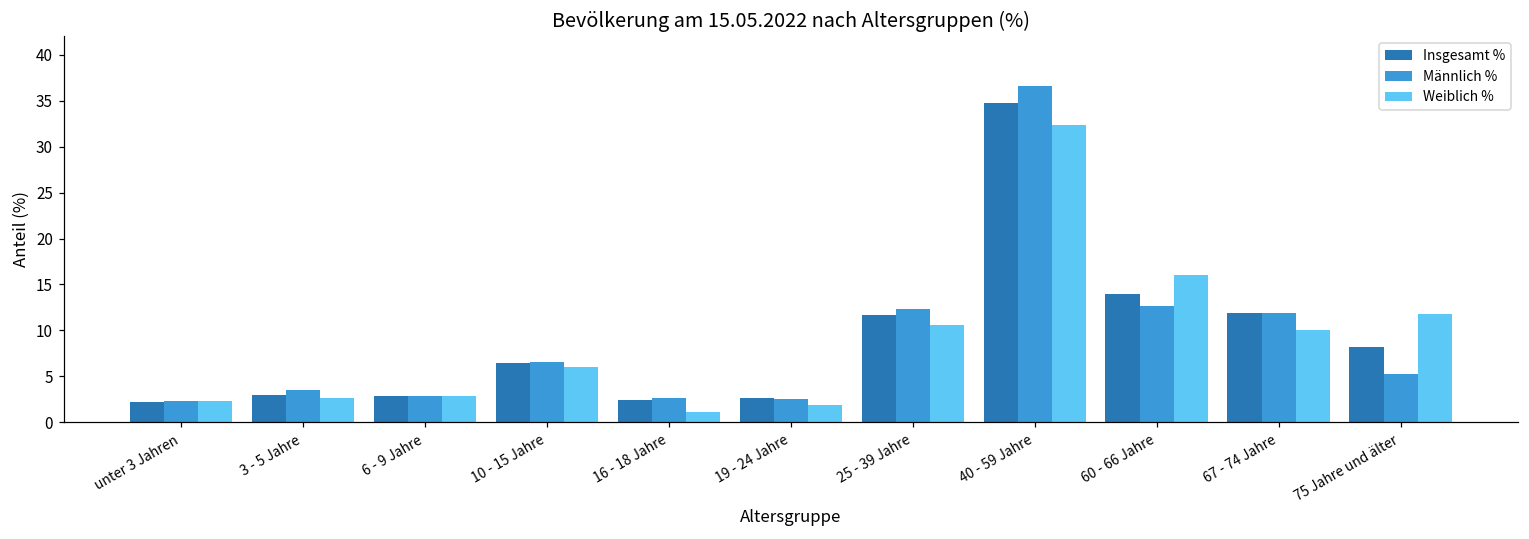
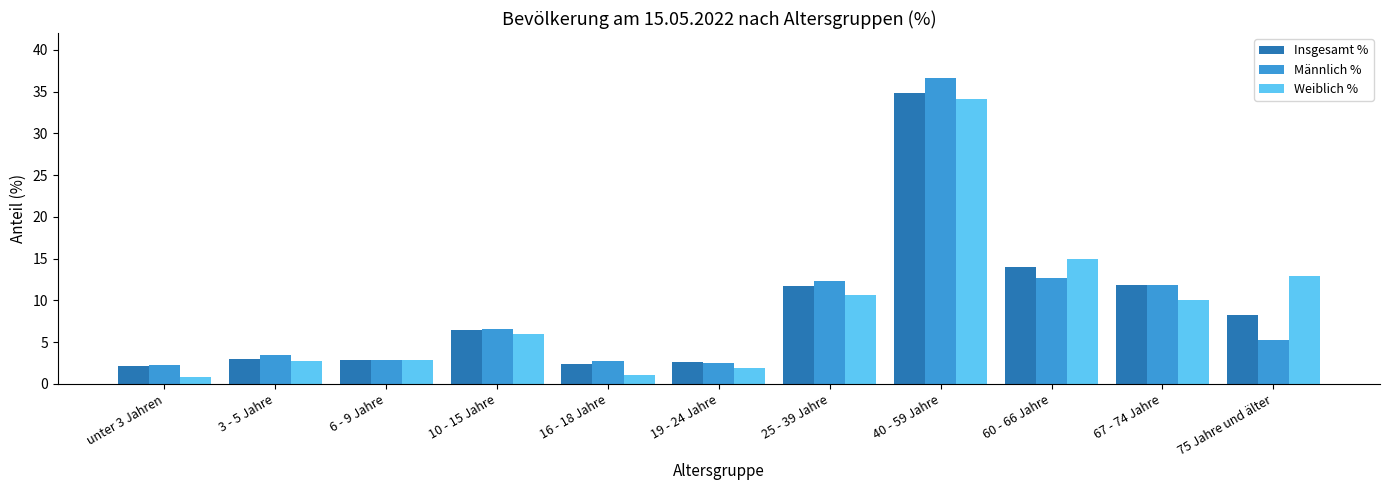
  {
    "Weiblich %": {
-     "unter 3 Jahren": 2,
+     "unter 3 Jahren": 1,
      "3 - 5 Jahre": 3,
      "6 - 9 Jahre": 3,
      "10 - 15 Jahre": 6,
      "16 - 18 Jahre": 1,
      "19 - 24 Jahre": 2,
      "25 - 39 Jahre": 11,
-     "40 - 59 Jahre": 32,
-     "60 - 66 Jahre": 16,
+     "40 - 59 Jahre": 34,
+     "60 - 66 Jahre": 15,
      "67 - 74 Jahre": 10,
-     "75 Jahre und älter": 12
+     "75 Jahre und älter": 13
    }
  }
